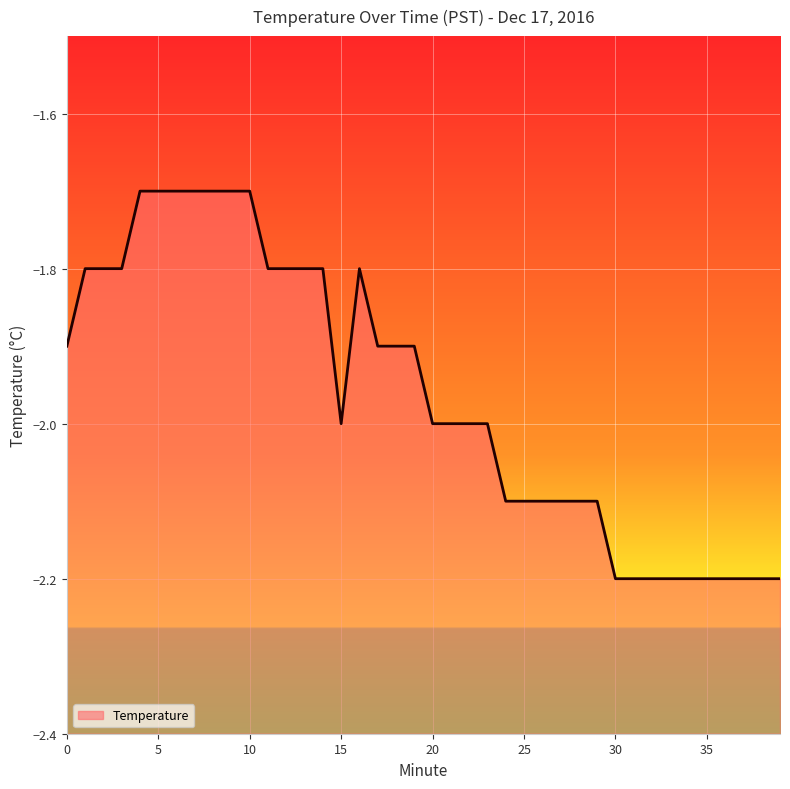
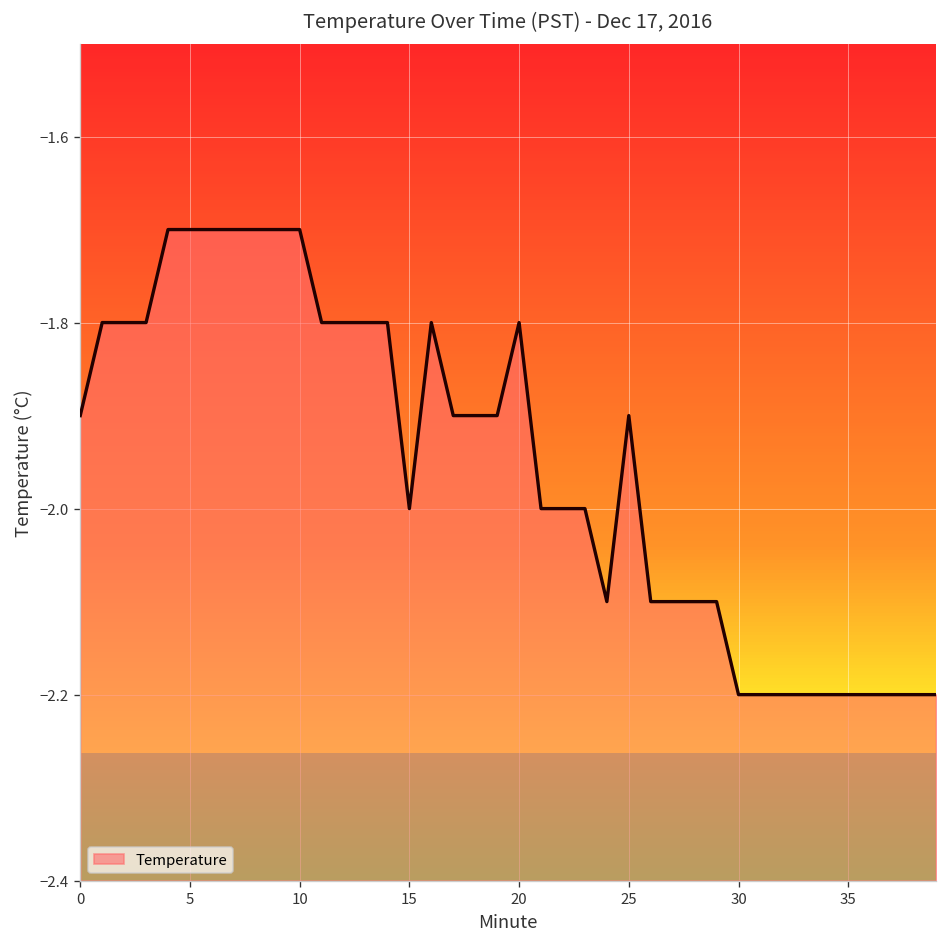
  {
    "0": -1.9,
    "5": -1.7,
    "10": -1.7,
    "15": -2.0,
-   "20": -2.0,
-   "25": -2.1,
+   "20": -1.8,
+   "25": -1.9,
    "30": -2.2,
    "35": -2.2
  }
